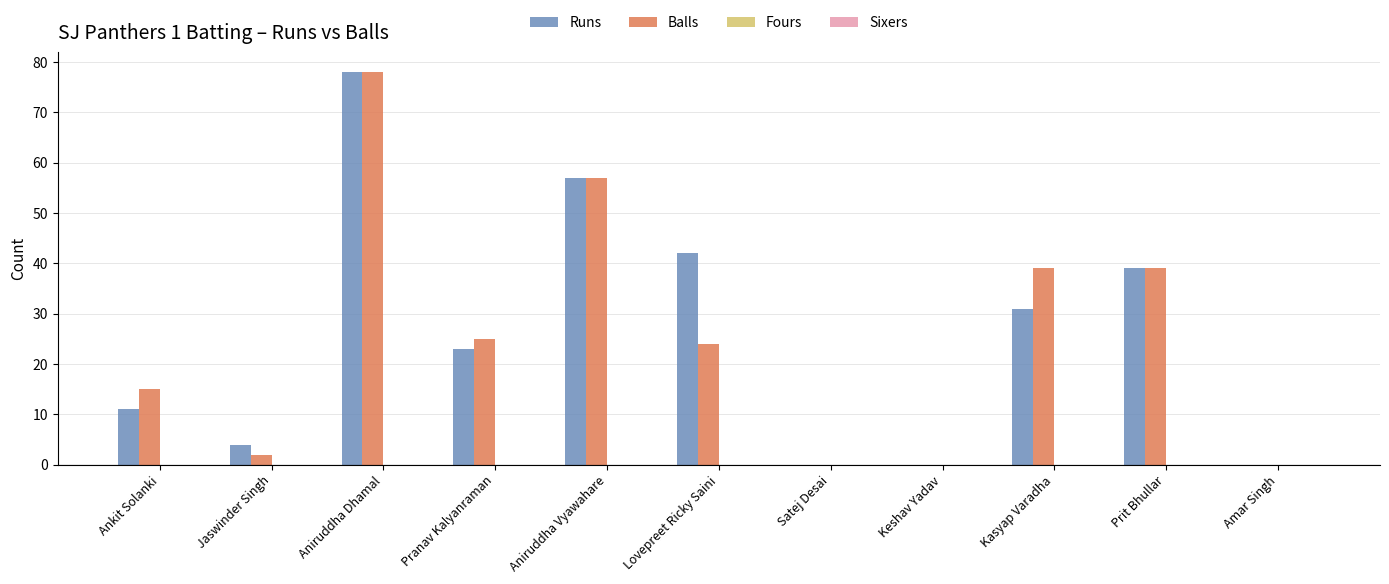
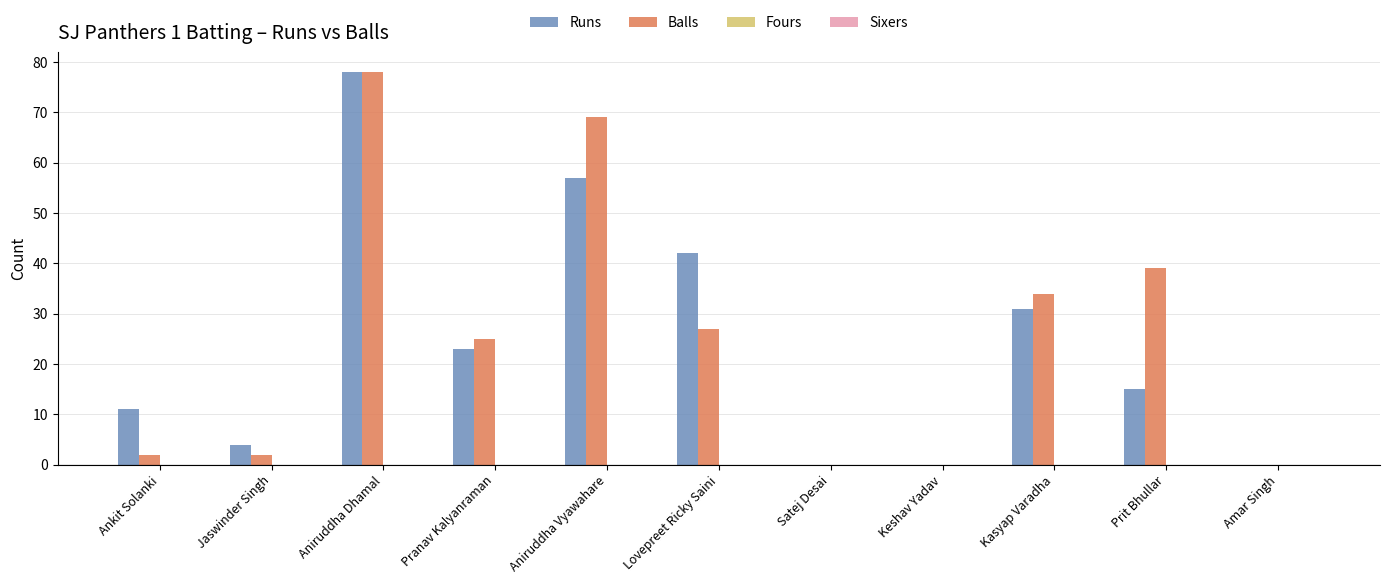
  {
    "Runs": {
      "Ankit Solanki": 11,
      "Jaswinder Singh": 4,
      "Aniruddha Dhamal": 78,
      "Pranav Kalyanraman": 23,
      "Aniruddha Vyawahare": 57,
      "Lovepreet Ricky Saini": 42,
      "Satej Desai": 0,
      "Keshav Yadav": 0,
      "Kasyap Varadha": 31,
-     "Prit Bhullar": 39,
+     "Prit Bhullar": 15,
      "Amar Singh": 0
    },
    "Balls": {
-     "Ankit Solanki": 15,
+     "Ankit Solanki": 2,
      "Jaswinder Singh": 2,
      "Aniruddha Dhamal": 78,
      "Pranav Kalyanraman": 25,
-     "Aniruddha Vyawahare": 57,
-     "Lovepreet Ricky Saini": 24,
+     "Aniruddha Vyawahare": 69,
+     "Lovepreet Ricky Saini": 27,
      "Satej Desai": 0,
      "Keshav Yadav": 0,
-     "Kasyap Varadha": 39,
+     "Kasyap Varadha": 34,
      "Prit Bhullar": 39,
      "Amar Singh": 0
    },
    "Fours": {
      "Ankit Solanki": 0,
      "Jaswinder Singh": 0,
      "Aniruddha Dhamal": 0,
      "Pranav Kalyanraman": 0,
      "Aniruddha Vyawahare": 0,
      "Lovepreet Ricky Saini": 0,
      "Satej Desai": 0,
      "Keshav Yadav": 0,
      "Kasyap Varadha": 0,
      "Prit Bhullar": 0,
      "Amar Singh": 0
    },
    "Sixers": {
      "Ankit Solanki": 0,
      "Jaswinder Singh": 0,
      "Aniruddha Dhamal": 0,
      "Pranav Kalyanraman": 0,
      "Aniruddha Vyawahare": 0,
      "Lovepreet Ricky Saini": 0,
      "Satej Desai": 0,
      "Keshav Yadav": 0,
      "Kasyap Varadha": 0,
      "Prit Bhullar": 0,
      "Amar Singh": 0
    }
  }
